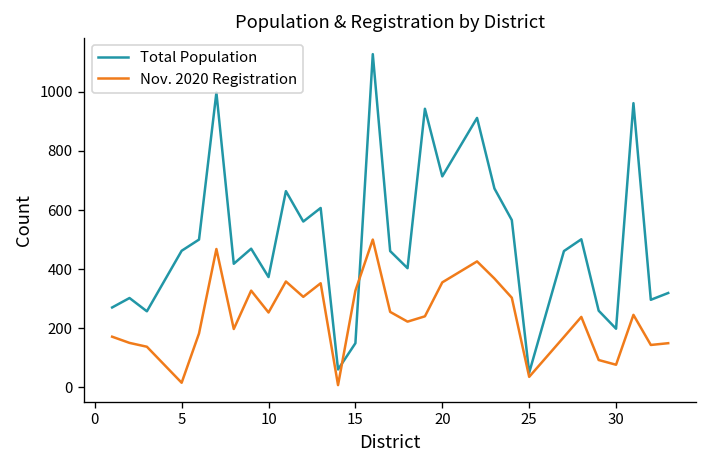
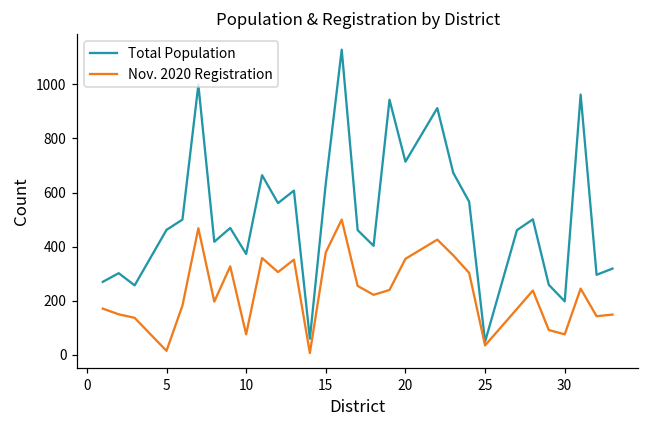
  {
    "Total Population": {
      "5": 460,
      "10": 370,
-     "15": 150,
+     "15": 630,
      "20": 710,
      "25": 50,
      "30": 200
    },
    "Nov. 2020 Registration": {
      "5": 20,
-     "10": 250,
-     "15": 330,
+     "10": 80,
+     "15": 380,
      "20": 360,
      "25": 40,
      "30": 80
    }
  }
